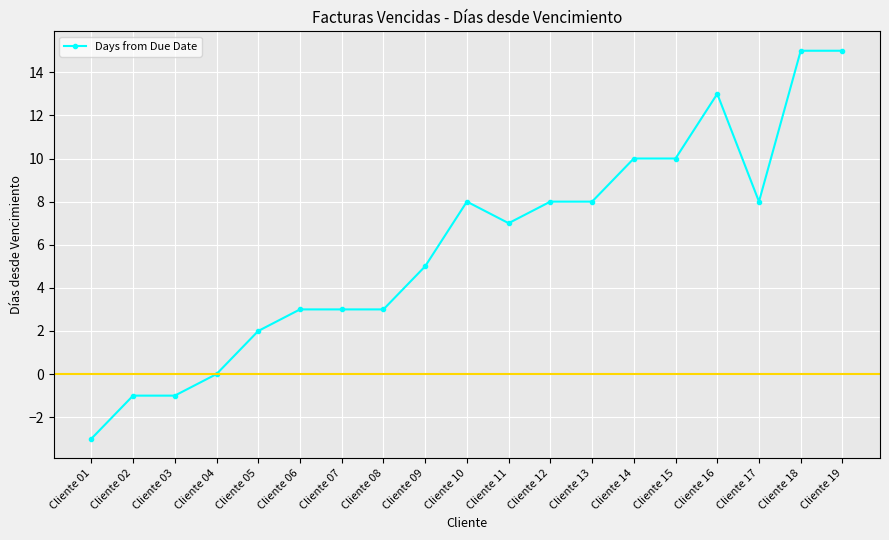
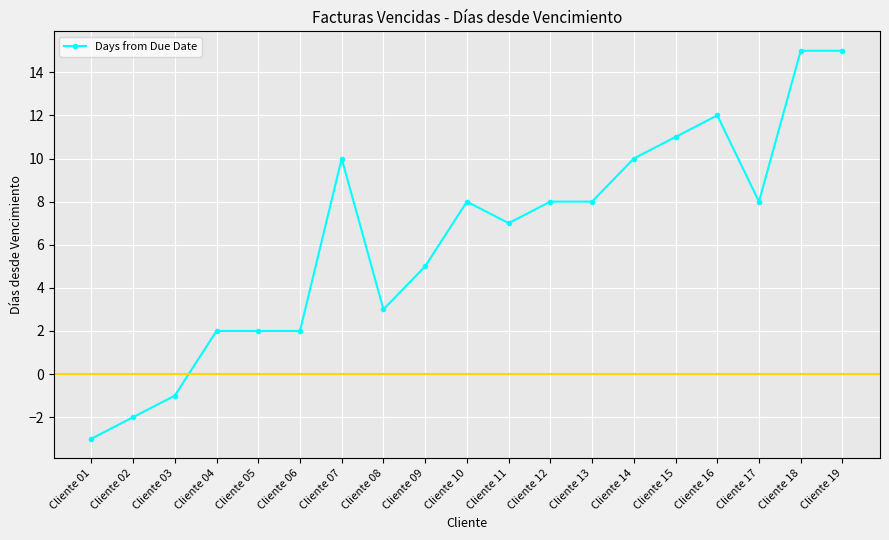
  {
    "Cliente 01": -3,
-   "Cliente 02": -1,
+   "Cliente 02": -2,
    "Cliente 03": -1,
-   "Cliente 04": 0,
+   "Cliente 04": 2,
    "Cliente 05": 2,
-   "Cliente 06": 3,
-   "Cliente 07": 3,
+   "Cliente 06": 2,
+   "Cliente 07": 10,
    "Cliente 08": 3,
    "Cliente 09": 5,
    "Cliente 10": 8,
    "Cliente 11": 7,
    "Cliente 12": 8,
    "Cliente 13": 8,
    "Cliente 14": 10,
-   "Cliente 15": 10,
-   "Cliente 16": 13,
+   "Cliente 15": 11,
+   "Cliente 16": 12,
    "Cliente 17": 8,
    "Cliente 18": 15,
    "Cliente 19": 15
  }
